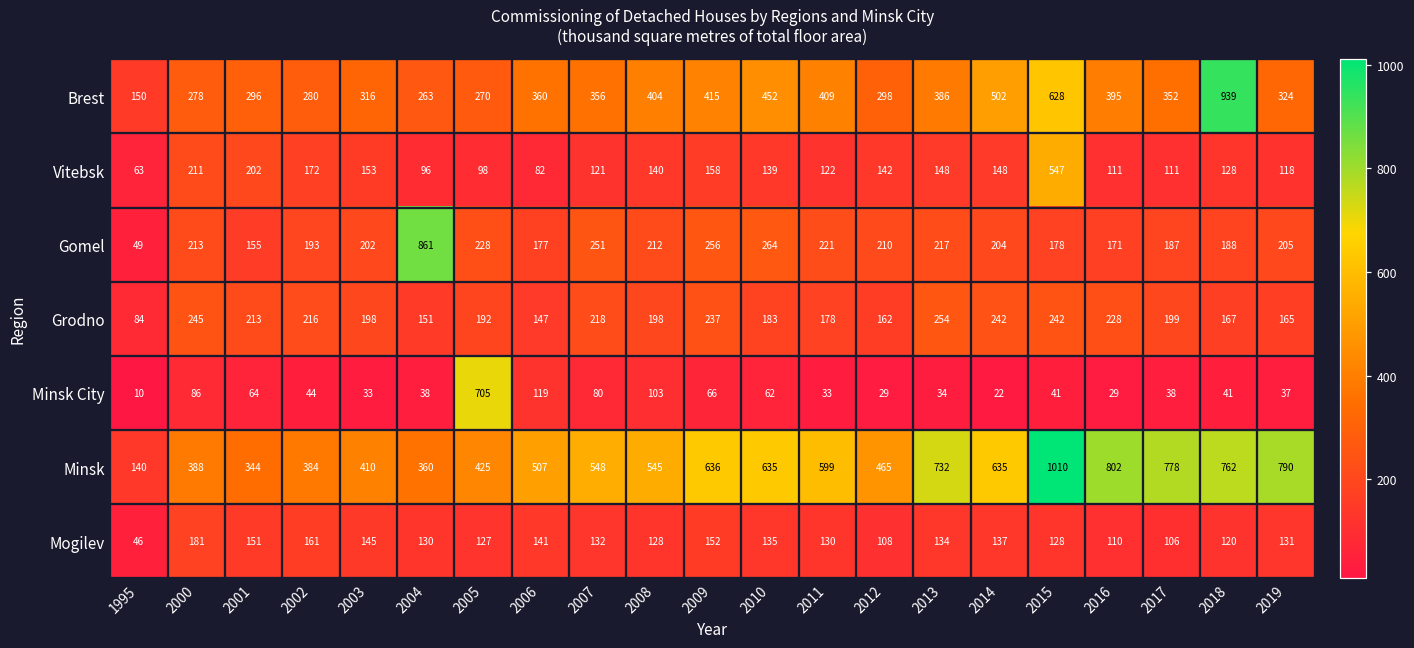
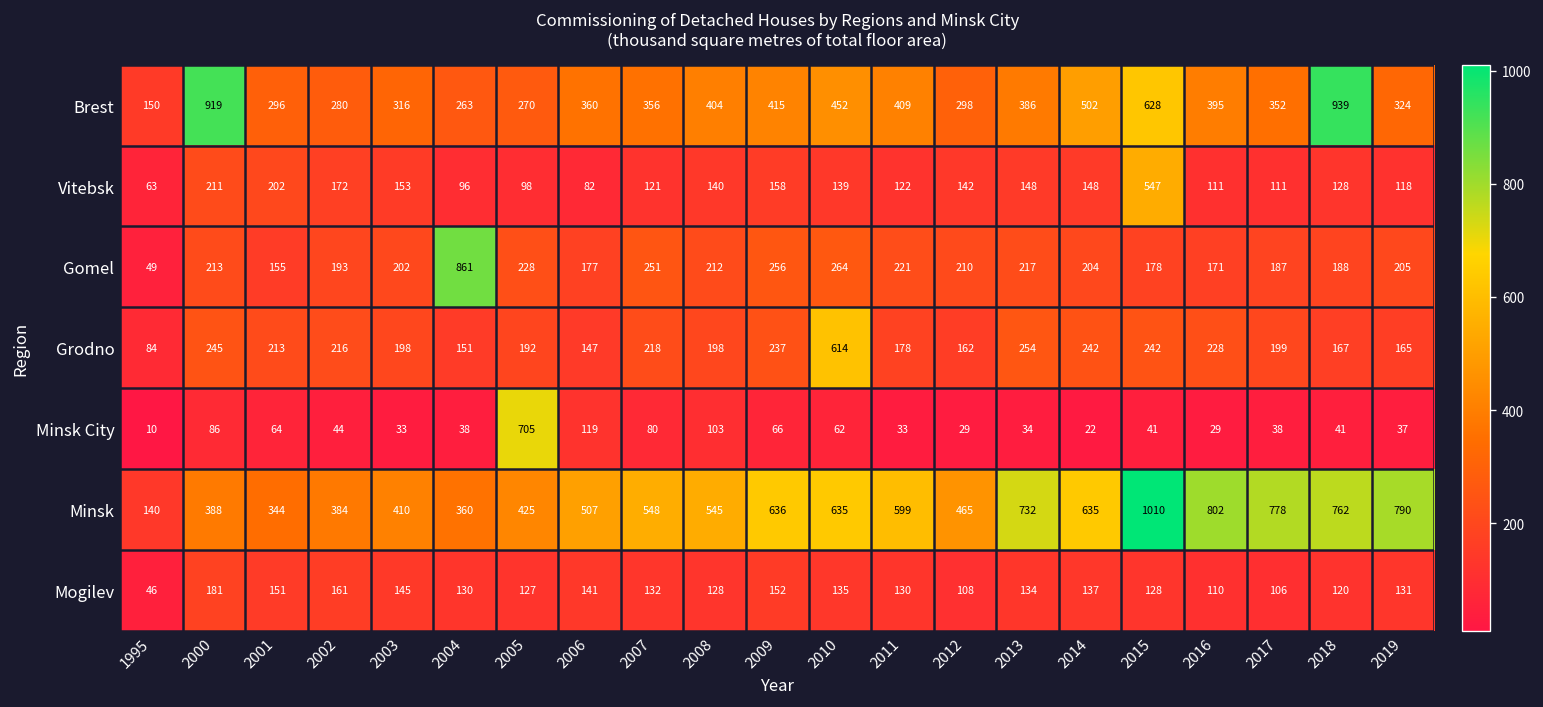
  {
    "Brest": {
      "1995": 150,
-     "2000": 278,
+     "2000": 919,
      "2001": 296,
      "2002": 280,
      "2003": 316,
      "2004": 263,
      "2005": 270,
      "2006": 360,
      "2007": 356,
      "2008": 404,
      "2009": 415,
      "2010": 452,
      "2011": 409,
      "2012": 298,
      "2013": 386,
      "2014": 502,
      "2015": 628,
      "2016": 395,
      "2017": 352,
      "2018": 939,
      "2019": 324
    },
    "Vitebsk": {
      "1995": 63,
      "2000": 211,
      "2001": 202,
      "2002": 172,
      "2003": 153,
      "2004": 96,
      "2005": 98,
      "2006": 82,
      "2007": 121,
      "2008": 140,
      "2009": 158,
      "2010": 139,
      "2011": 122,
      "2012": 142,
      "2013": 148,
      "2014": 148,
      "2015": 547,
      "2016": 111,
      "2017": 111,
      "2018": 128,
      "2019": 118
    },
    "Gomel": {
      "1995": 49,
      "2000": 213,
      "2001": 155,
      "2002": 193,
      "2003": 202,
      "2004": 861,
      "2005": 228,
      "2006": 177,
      "2007": 251,
      "2008": 212,
      "2009": 256,
      "2010": 264,
      "2011": 221,
      "2012": 210,
      "2013": 217,
      "2014": 204,
      "2015": 178,
      "2016": 171,
      "2017": 187,
      "2018": 188,
      "2019": 205
    },
    "Grodno": {
      "1995": 84,
      "2000": 245,
      "2001": 213,
      "2002": 216,
      "2003": 198,
      "2004": 151,
      "2005": 192,
      "2006": 147,
      "2007": 218,
      "2008": 198,
      "2009": 237,
-     "2010": 183,
+     "2010": 614,
      "2011": 178,
      "2012": 162,
      "2013": 254,
      "2014": 242,
      "2015": 242,
      "2016": 228,
      "2017": 199,
      "2018": 167,
      "2019": 165
    },
    "Minsk City": {
      "1995": 10,
      "2000": 86,
      "2001": 64,
      "2002": 44,
      "2003": 33,
      "2004": 38,
      "2005": 705,
      "2006": 119,
      "2007": 80,
      "2008": 103,
      "2009": 66,
      "2010": 62,
      "2011": 33,
      "2012": 29,
      "2013": 34,
      "2014": 22,
      "2015": 41,
      "2016": 29,
      "2017": 38,
      "2018": 41,
      "2019": 37
    },
    "Minsk": {
      "1995": 140,
      "2000": 388,
      "2001": 344,
      "2002": 384,
      "2003": 410,
      "2004": 360,
      "2005": 425,
      "2006": 507,
      "2007": 548,
      "2008": 545,
      "2009": 636,
      "2010": 635,
      "2011": 599,
      "2012": 465,
      "2013": 732,
      "2014": 635,
      "2015": 1010,
      "2016": 802,
      "2017": 778,
      "2018": 762,
      "2019": 790
    },
    "Mogilev": {
      "1995": 46,
      "2000": 181,
      "2001": 151,
      "2002": 161,
      "2003": 145,
      "2004": 130,
      "2005": 127,
      "2006": 141,
      "2007": 132,
      "2008": 128,
      "2009": 152,
      "2010": 135,
      "2011": 130,
      "2012": 108,
      "2013": 134,
      "2014": 137,
      "2015": 128,
      "2016": 110,
      "2017": 106,
      "2018": 120,
      "2019": 131
    }
  }
